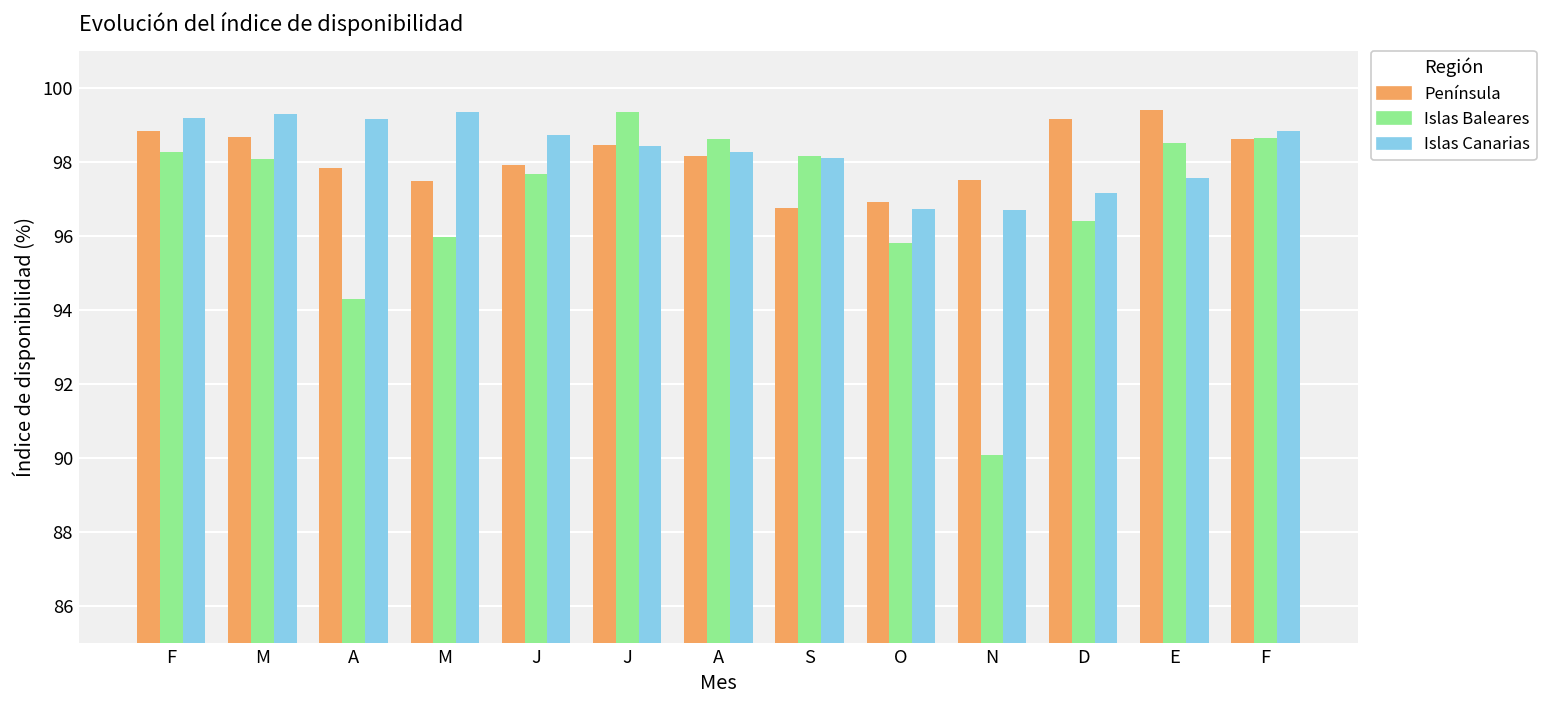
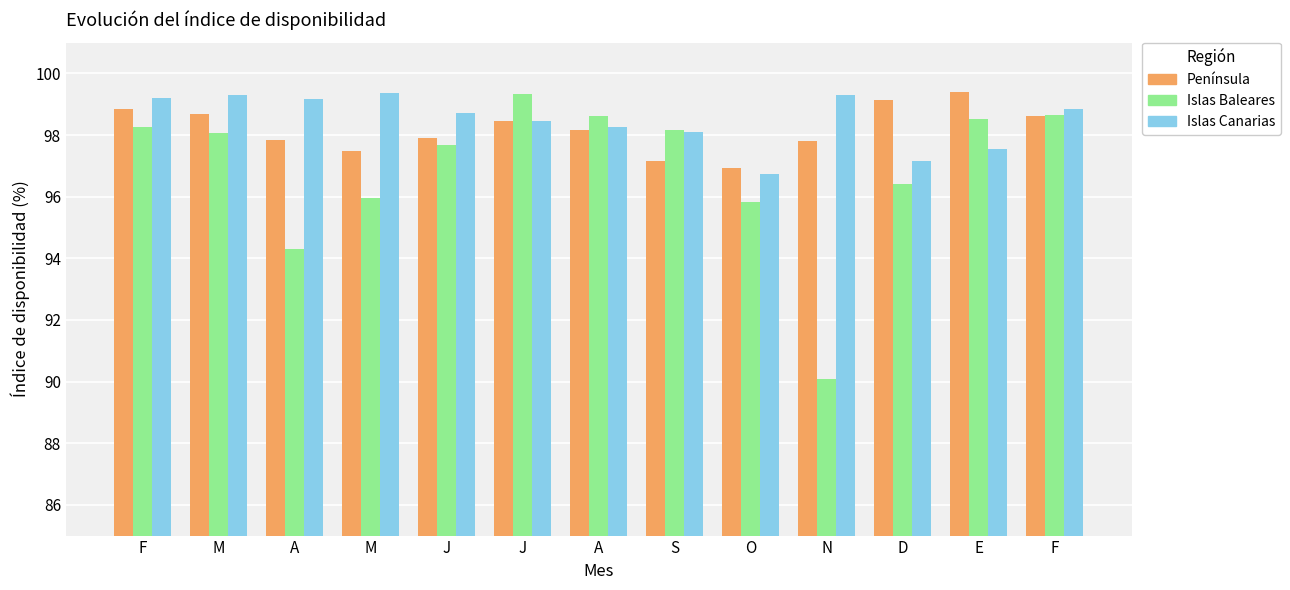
  {
    "Península": {
-     "S": 96.8,
+     "S": 97.2,
      "O": 96.9,
-     "N": 97.5,
+     "N": 97.8,
      "D": 99.2,
      "E": 99.4
    },
    "Islas Baleares": {
      "S": 98.2,
      "O": 95.8,
      "N": 90.1,
      "D": 96.4,
      "E": 98.5
    },
    "Islas Canarias": {
      "S": 98.1,
      "O": 96.7,
-     "N": 96.7,
+     "N": 99.3,
      "D": 97.2,
      "E": 97.6
    }
  }
